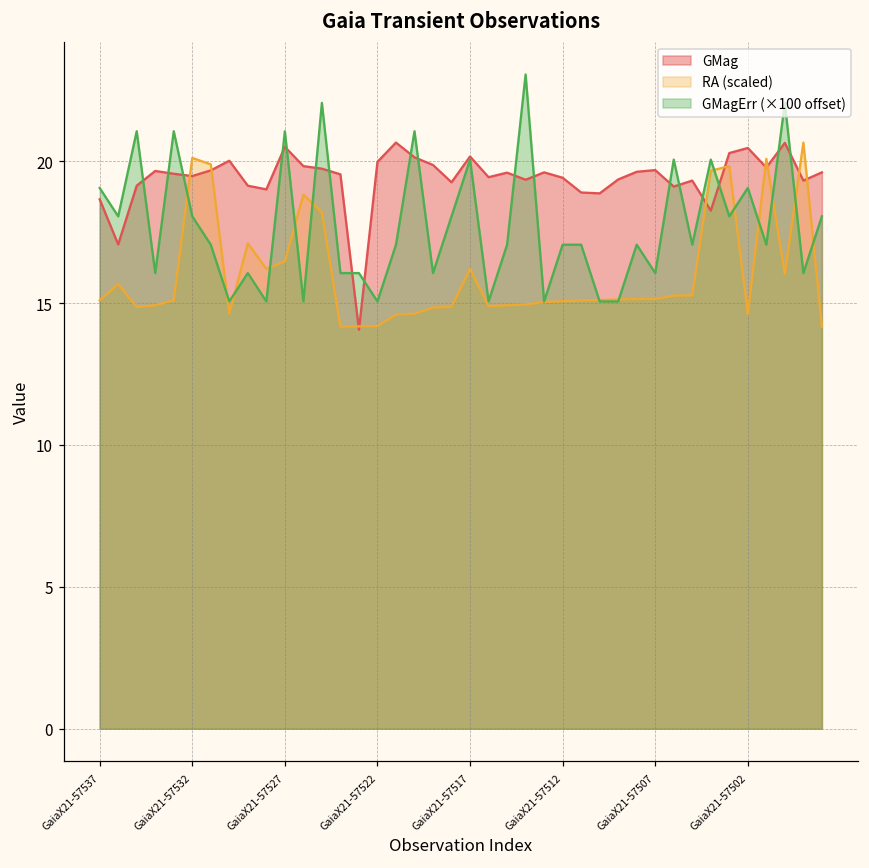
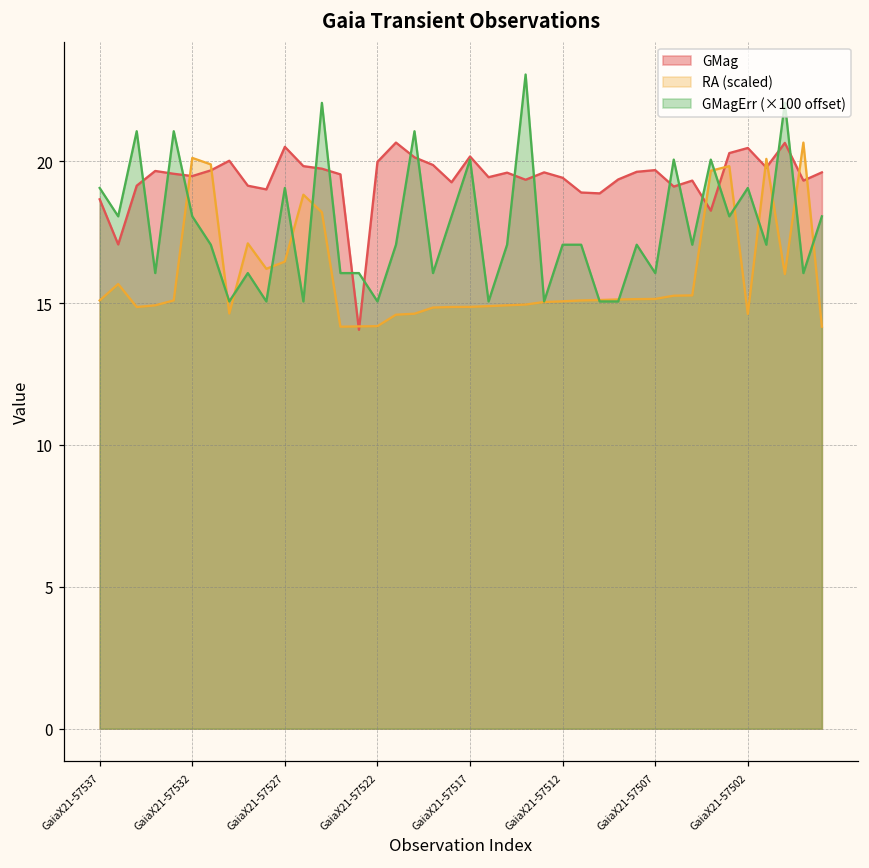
  {
    "GMag": {
      "GaiaX21-57537": 18.7,
      "GaiaX21-57532": 19.5,
      "GaiaX21-57527": 20.5,
      "GaiaX21-57522": 20.0,
      "GaiaX21-57517": 20.2,
      "GaiaX21-57512": 19.4,
      "GaiaX21-57507": 19.7,
      "GaiaX21-57502": 20.5
    },
    "RA (scaled)": {
      "GaiaX21-57537": 15.1,
      "GaiaX21-57532": 20.1,
      "GaiaX21-57527": 16.5,
      "GaiaX21-57522": 14.2,
-     "GaiaX21-57517": 16.2,
+     "GaiaX21-57517": 14.9,
      "GaiaX21-57512": 15.1,
      "GaiaX21-57507": 15.1,
      "GaiaX21-57502": 14.6
    },
    "GMagErr (×100 offset)": {
      "GaiaX21-57537": 19.1,
      "GaiaX21-57532": 18.1,
-     "GaiaX21-57527": 21.1,
+     "GaiaX21-57527": 19.1,
      "GaiaX21-57522": 15.1,
      "GaiaX21-57517": 20.1,
      "GaiaX21-57512": 17.1,
      "GaiaX21-57507": 16.1,
      "GaiaX21-57502": 19.1
    }
  }
